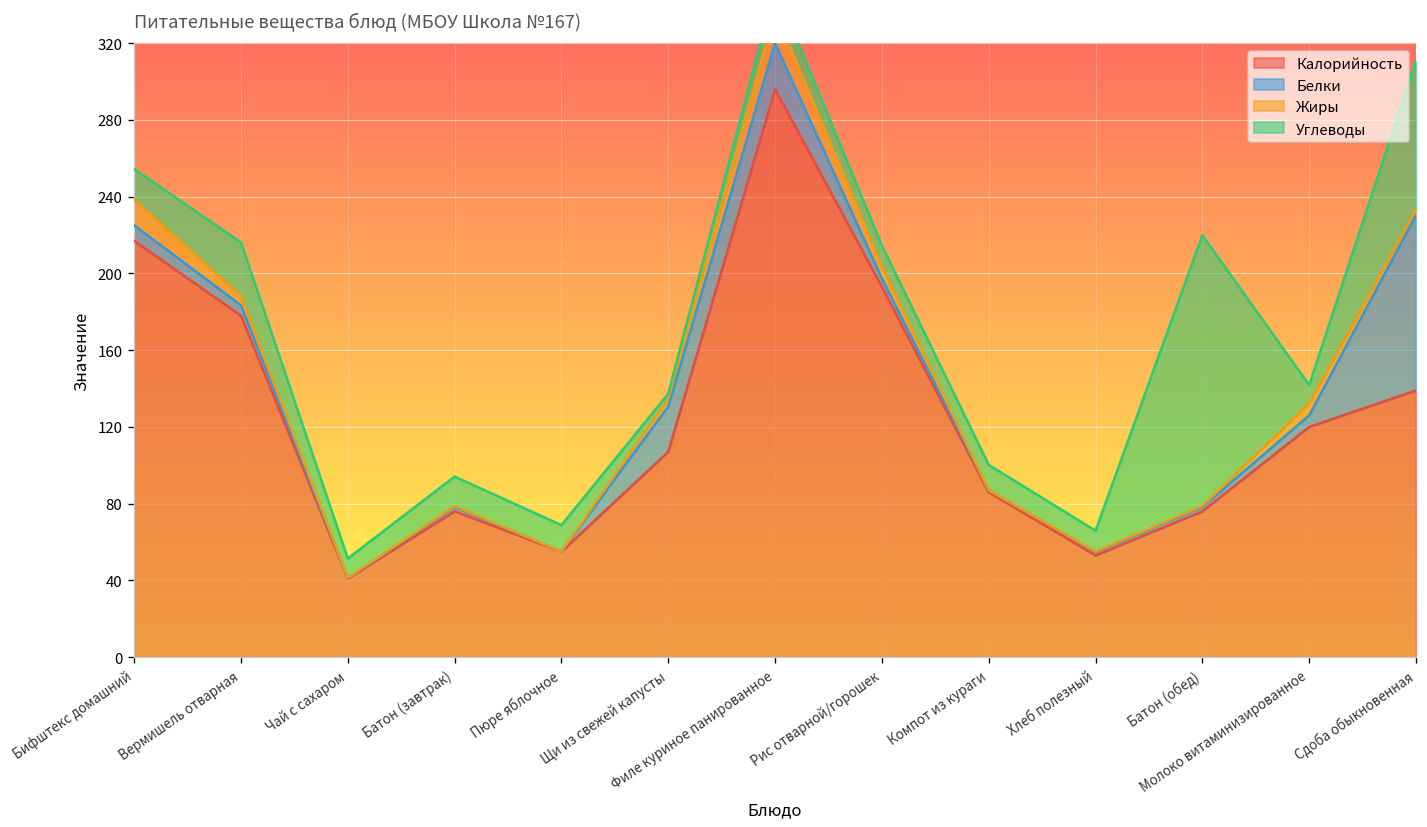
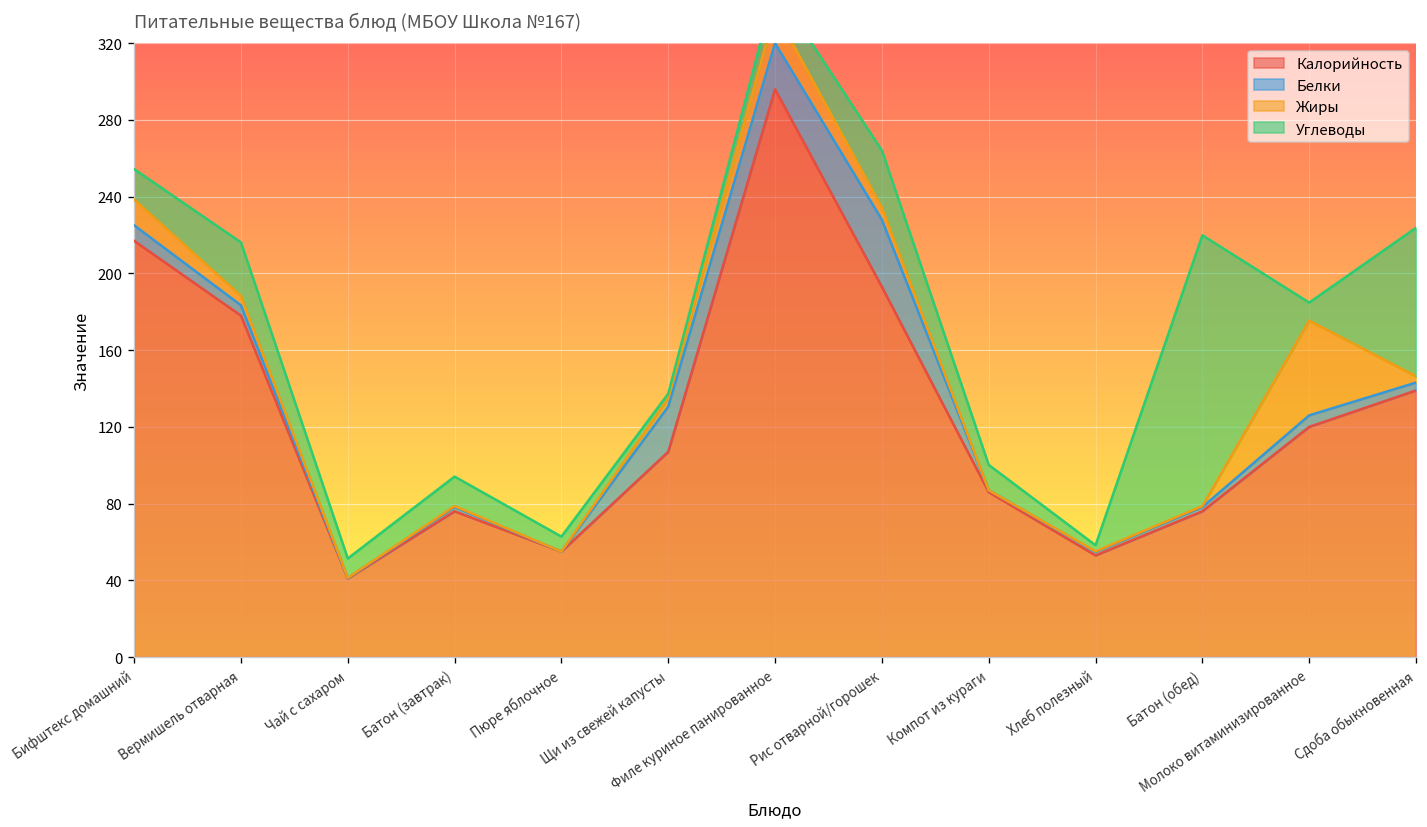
  {
    "Калорийность": {
      "Бифштекс домашний": 217,
      "Вермишель отварная": 178,
      "Батон (завтрак)": 76,
      "Щи из свежей капусты": 107,
      "Филе куриное панированное": 296,
      "Рис отварной/горошек": 193,
      "Хлеб полезный": 53,
      "Батон (обед)": 76,
      "Молоко витаминизированное": 120,
      "Сдоба обыкновенная": 139
    },
    "Белки": {
      "Бифштекс домашний": 8,
      "Вермишель отварная": 5,
      "Щи из свежей капусты": 24,
      "Филе куриное панированное": 24,
-     "Рис отварной/горошек": 4,
+     "Рис отварной/горошек": 35,
      "Молоко витаминизированное": 6,
-     "Сдоба обыкновенная": 91
+     "Сдоба обыкновенная": 4
    },
    "Жиры": {
      "Бифштекс домашний": 13,
      "Вермишель отварная": 5,
      "Щи из свежей капусты": 4,
      "Рис отварной/горошек": 6,
-     "Молоко витаминизированное": 6,
+     "Молоко витаминизированное": 49,
      "Сдоба обыкновенная": 3
    },
    "Углеводы": {
      "Бифштекс домашний": 16,
      "Вермишель отварная": 28,
      "Чай с сахаром": 10,
      "Батон (завтрак)": 15,
-     "Пюре яблочное": 14,
+     "Пюре яблочное": 8,
      "Щи из свежей капусты": 3,
-     "Рис отварной/горошек": 11,
+     "Рис отварной/горошек": 30,
      "Компот из кураги": 13,
-     "Хлеб полезный": 11,
+     "Хлеб полезный": 3,
      "Батон (обед)": 141,
      "Молоко витаминизированное": 9,
      "Сдоба обыкновенная": 77
    }
  }
